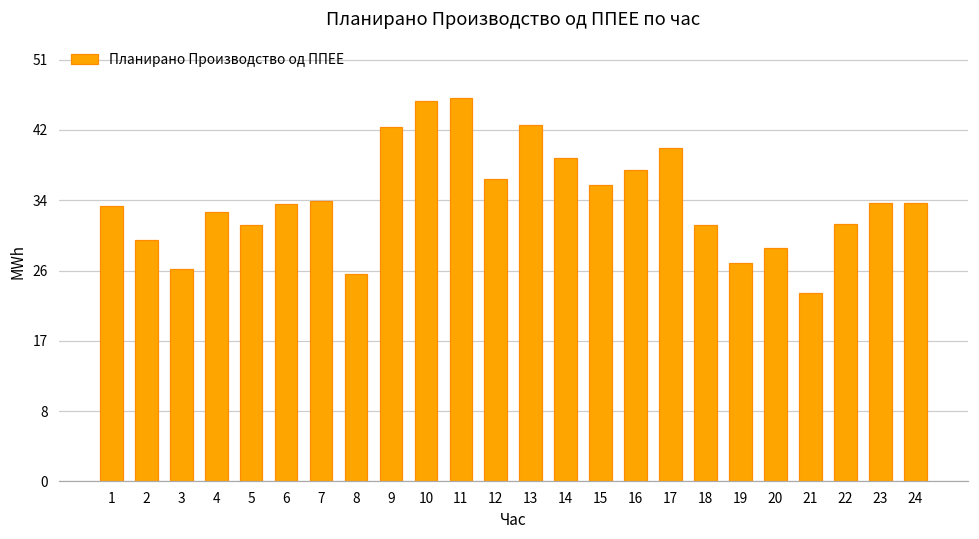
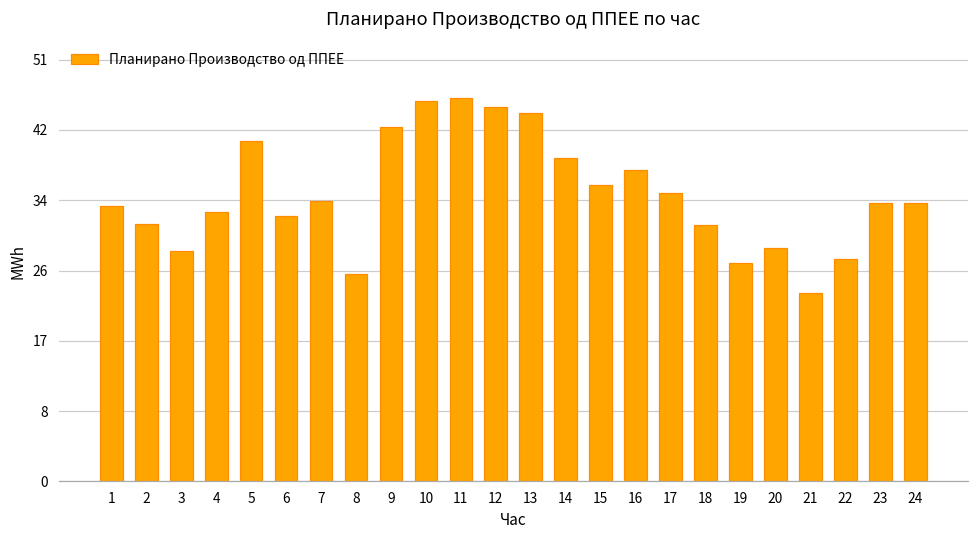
  {
    "1": 33,
-   "2": 29,
-   "3": 26,
+   "2": 31,
+   "3": 28,
    "4": 33,
-   "5": 31,
-   "6": 34,
+   "5": 41,
+   "6": 32,
    "7": 34,
    "8": 25,
    "9": 43,
    "10": 46,
    "11": 46,
-   "12": 37,
-   "13": 43,
+   "12": 45,
+   "13": 45,
    "14": 39,
    "15": 36,
    "16": 38,
-   "17": 40,
+   "17": 35,
    "18": 31,
    "19": 26,
    "20": 28,
    "21": 23,
-   "22": 31,
+   "22": 27,
    "23": 34,
    "24": 34
  }
